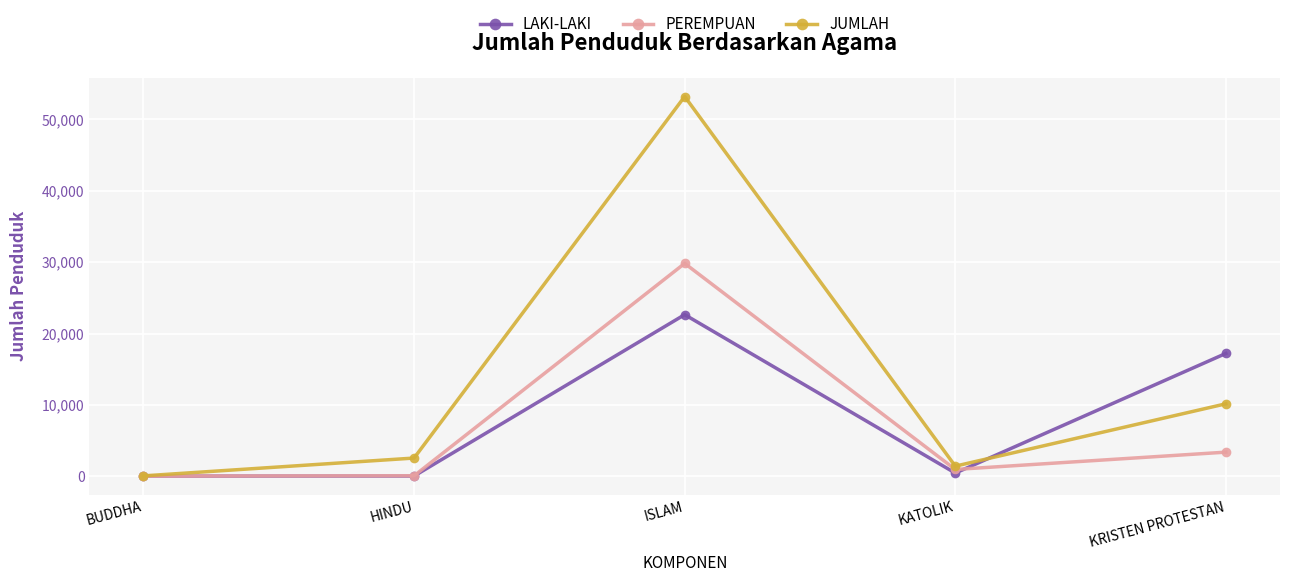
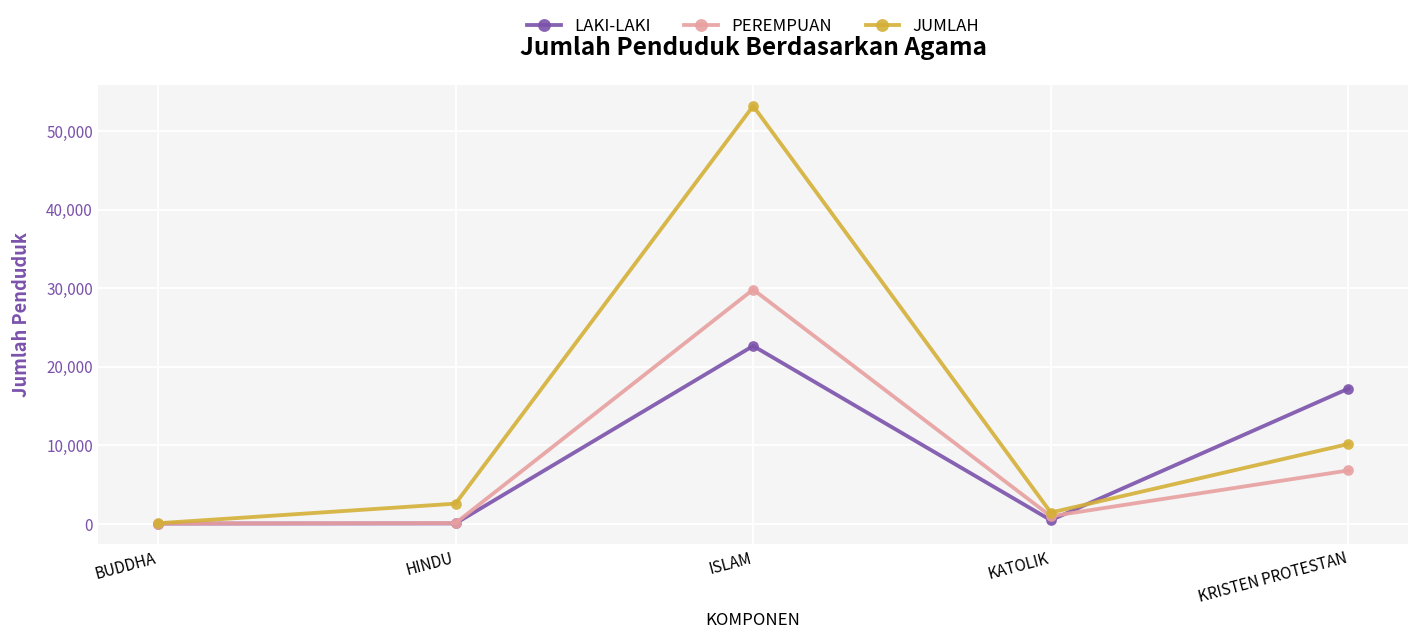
  {
    "LAKI-LAKI": {
      "ISLAM": "23,000",
      "KATOLIK": "0",
      "KRISTEN PROTESTAN": "17,000"
    },
    "PEREMPUAN": {
      "ISLAM": "30,000",
      "KATOLIK": "1,000",
-     "KRISTEN PROTESTAN": "3,000"
+     "KRISTEN PROTESTAN": "7,000"
    },
    "JUMLAH": {
      "HINDU": "3,000",
      "ISLAM": "53,000",
      "KATOLIK": "1,000",
      "KRISTEN PROTESTAN": "10,000"
    }
  }
